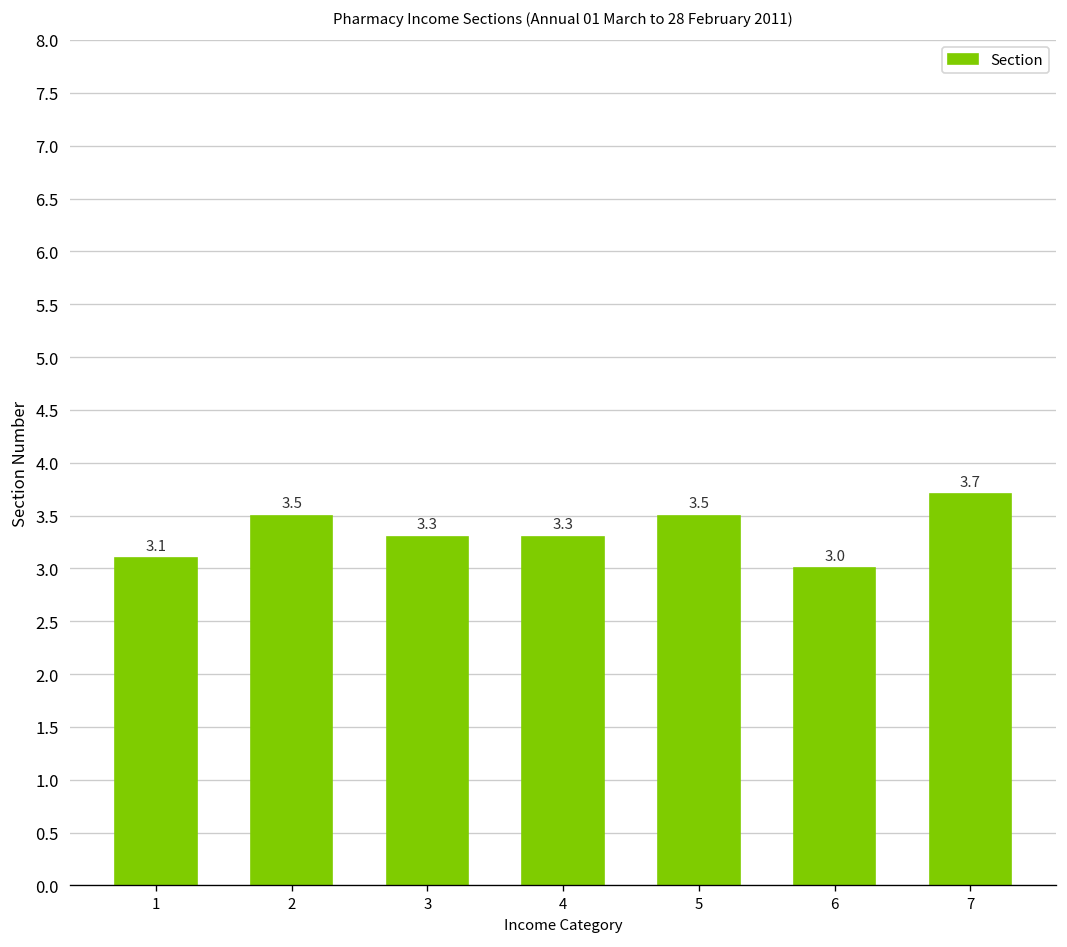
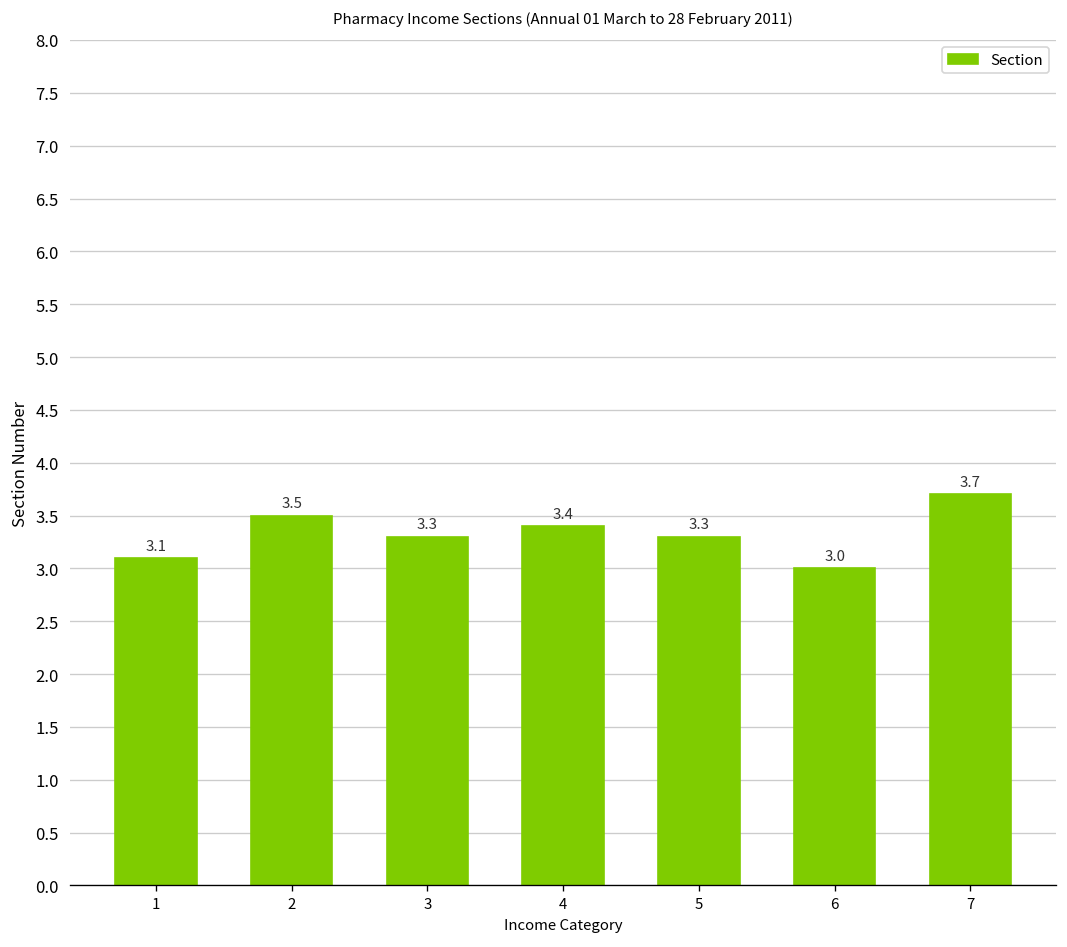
  {
    "1": 3.1,
    "2": 3.5,
    "3": 3.3,
-   "4": 3.3,
-   "5": 3.5,
+   "4": 3.4,
+   "5": 3.3,
    "6": 3.0,
    "7": 3.7
  }
